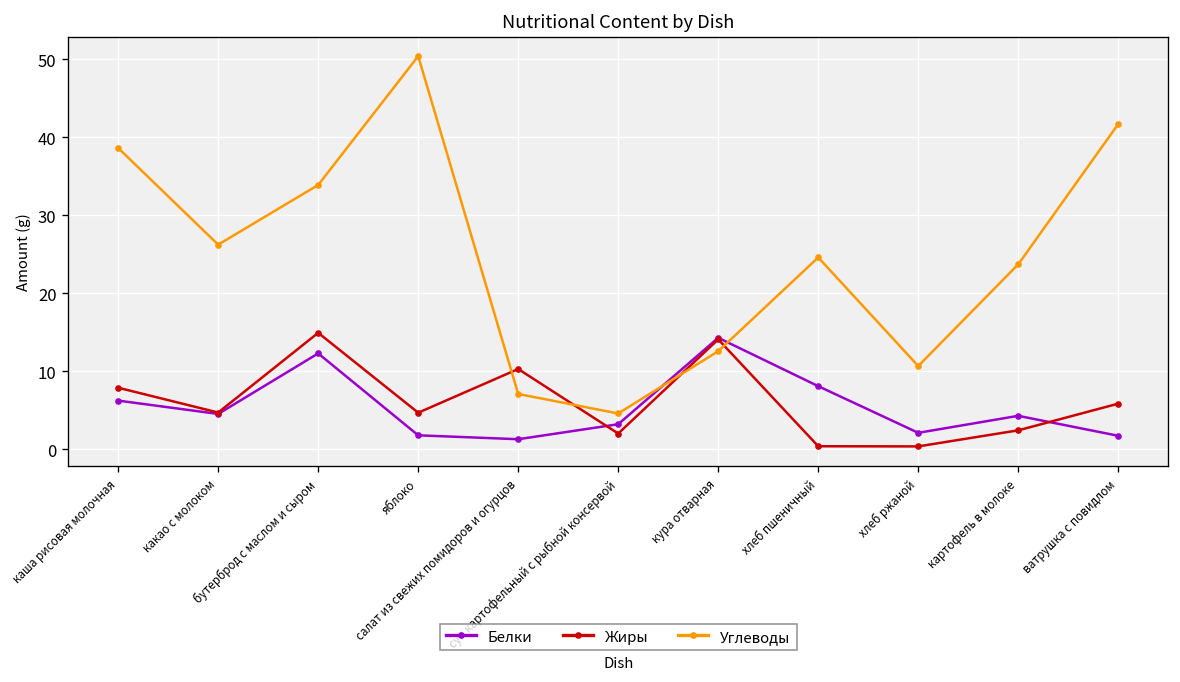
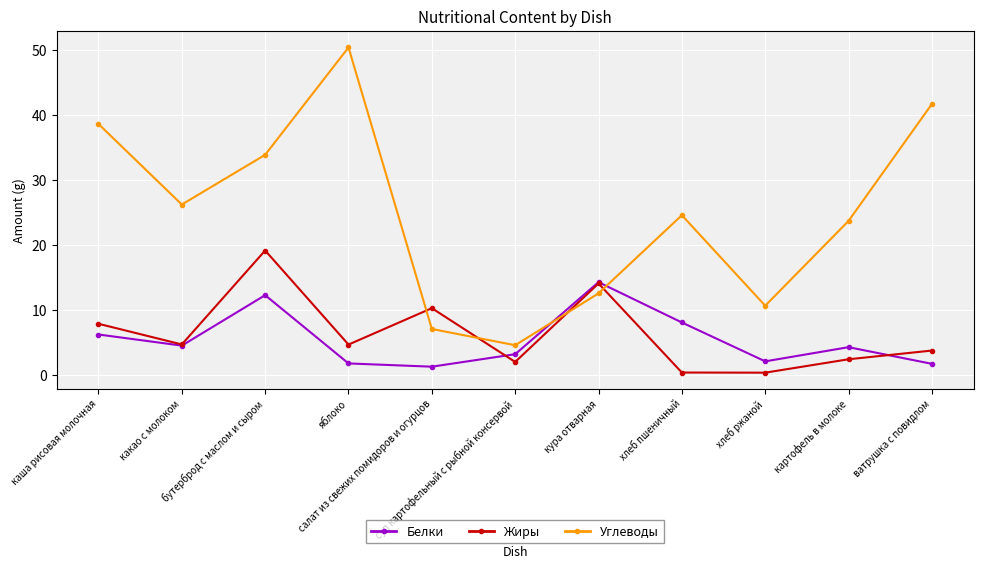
  {
    "Белки": {
      "каша рисовая молочная": 6,
      "бутерброд с маслом и сыром": 12,
      "яблоко": 2,
      "салат из свежих помидоров и огурцов": 1,
      "суп картофельный с рыбной консервой": 3,
      "хлеб пшеничный": 8,
      "хлеб ржаной": 2,
      "картофель в молоке": 4,
      "ватрушка с повидлом": 2
    },
    "Жиры": {
      "каша рисовая молочная": 8,
-     "бутерброд с маслом и сыром": 15,
+     "бутерброд с маслом и сыром": 19,
      "яблоко": 5,
      "салат из свежих помидоров и огурцов": 10,
      "суп картофельный с рыбной консервой": 2,
      "хлеб пшеничный": 0,
      "хлеб ржаной": 0,
      "картофель в молоке": 2,
-     "ватрушка с повидлом": 6
+     "ватрушка с повидлом": 4
    },
    "Углеводы": {
      "каша рисовая молочная": 39,
      "какао с молоком": 26,
      "бутерброд с маслом и сыром": 34,
      "яблоко": 50,
      "салат из свежих помидоров и огурцов": 7,
      "суп картофельный с рыбной консервой": 5,
      "кура отварная": 13,
      "хлеб пшеничный": 25,
      "хлеб ржаной": 11,
      "картофель в молоке": 24,
      "ватрушка с повидлом": 42
    }
  }
